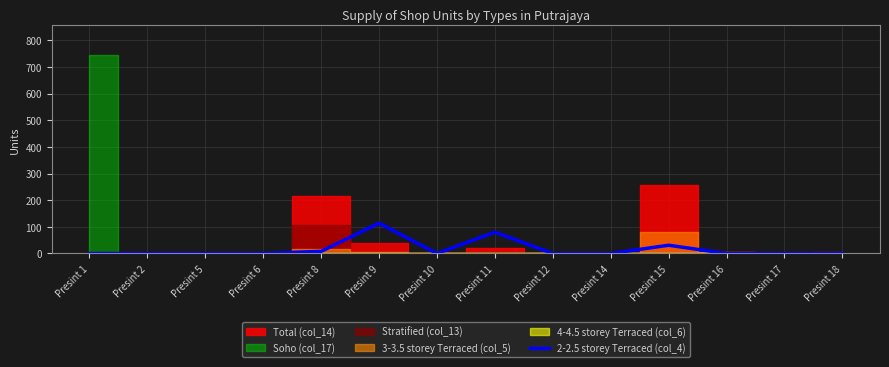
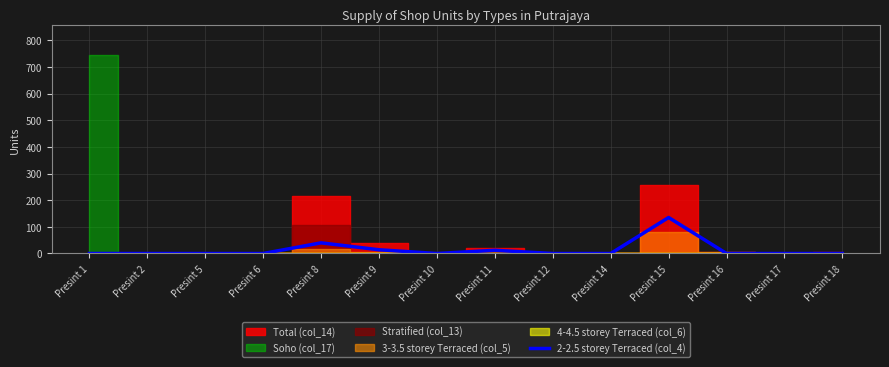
  {
    "2-2.5 storey Terraced (col_4)": {
      "Presint 2": 0,
      "Presint 5": 0,
      "Presint 6": 0,
-     "Presint 8": 10,
-     "Presint 9": 110,
+     "Presint 8": 40,
+     "Presint 9": 10,
      "Presint 10": 0,
-     "Presint 11": 80,
+     "Presint 11": 10,
      "Presint 12": 0,
      "Presint 14": 0,
-     "Presint 15": 30,
+     "Presint 15": 140,
      "Presint 16": 0,
      "Presint 17": 0
    }
  }
